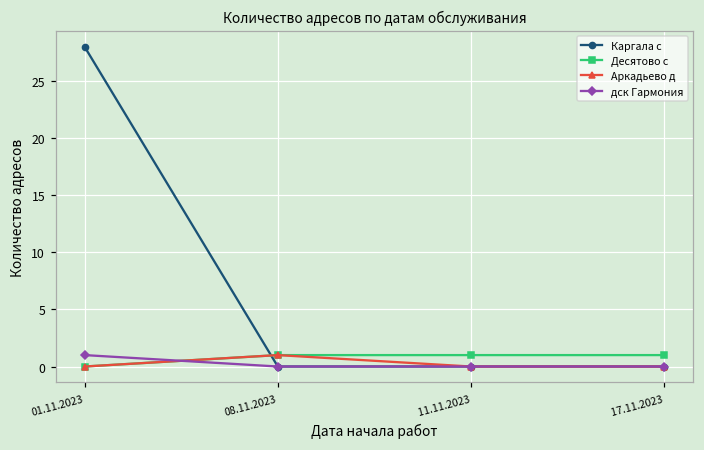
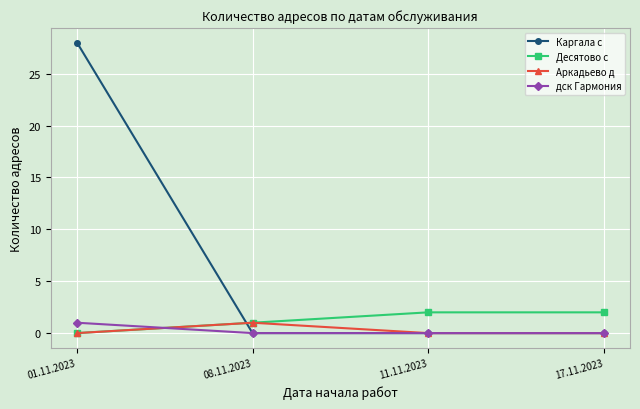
  {
    "Каргала с": {
      "01.11.2023": 28
    },
    "Десятово с": {
-     "11.11.2023": 1,
-     "17.11.2023": 1
+     "11.11.2023": 2,
+     "17.11.2023": 2
    },
    "дск Гармония": {
      "01.11.2023": 1
    }
  }
